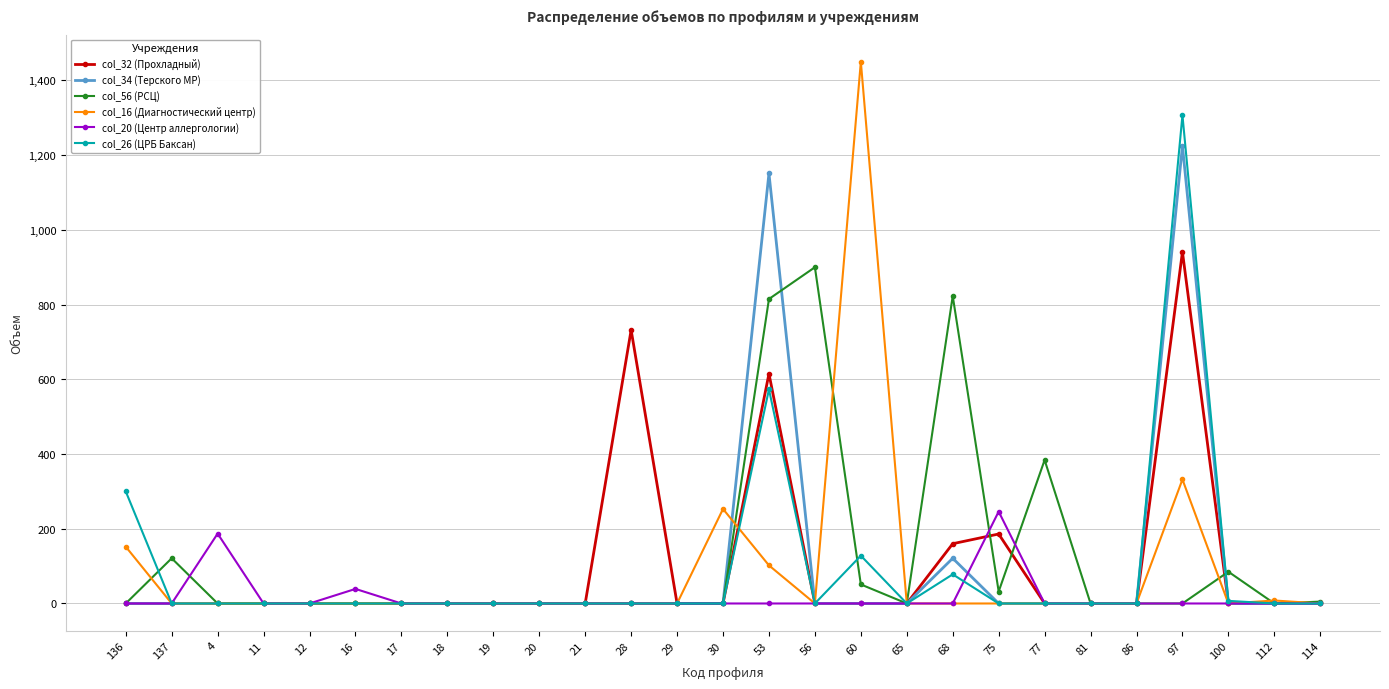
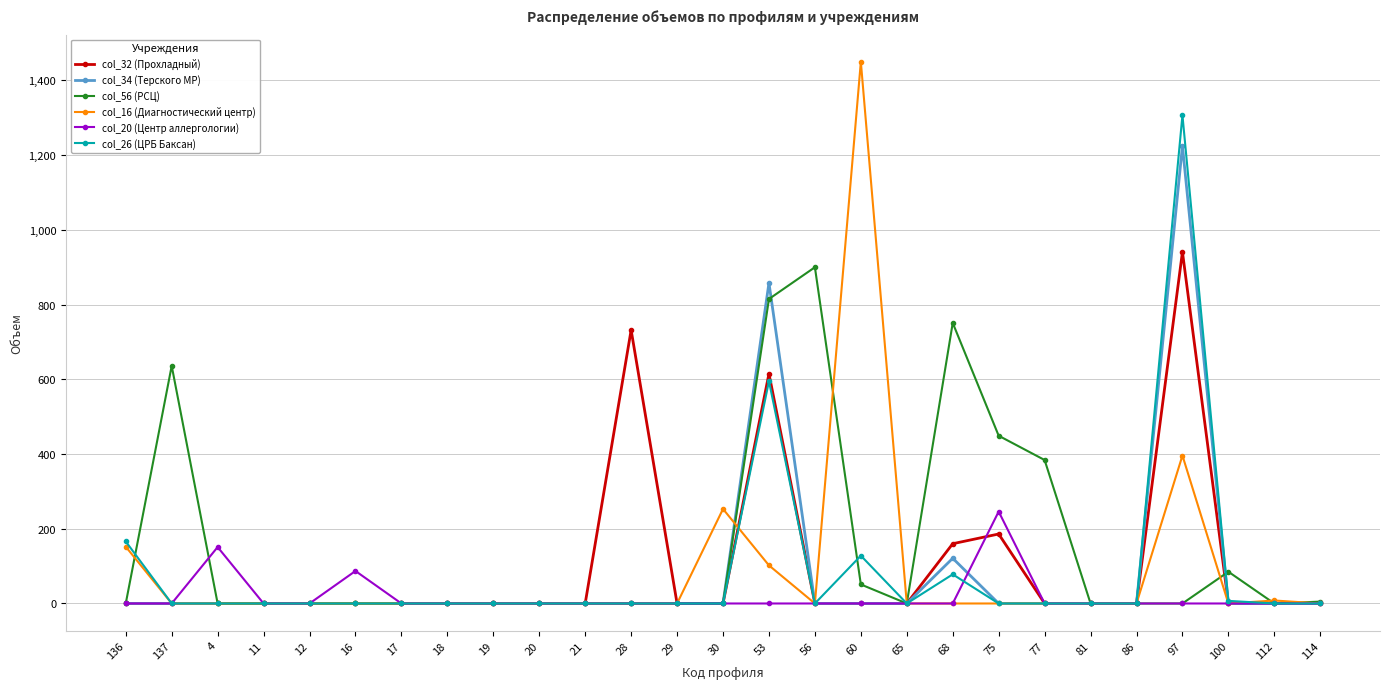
  {
    "col_32 (Прохладный)": {
      "28": "730",
      "53": "620",
      "68": "160",
      "75": "190",
      "97": "940"
    },
    "col_34 (Терского МР)": {
-     "53": "1,150",
+     "53": "860",
      "68": "120",
      "97": "1,230"
    },
    "col_56 (РСЦ)": {
-     "137": "120",
+     "137": "640",
      "53": "820",
      "56": "900",
      "60": "50",
-     "68": "820",
-     "75": "30",
+     "68": "750",
+     "75": "450",
      "77": "380",
      "100": "90"
    },
    "col_16 (Диагностический центр)": {
      "136": "150",
      "30": "250",
      "53": "100",
      "60": "1,450",
-     "97": "330",
+     "97": "400",
      "112": "10"
    },
    "col_20 (Центр аллергологии)": {
-     "4": "190",
-     "16": "40",
+     "4": "150",
+     "16": "90",
      "53": "0",
      "75": "250"
    },
    "col_26 (ЦРБ Баксан)": {
-     "136": "300",
-     "53": "570",
+     "136": "170",
+     "53": "600",
      "60": "130",
      "68": "80",
      "97": "1,310",
      "100": "10"
    }
  }
